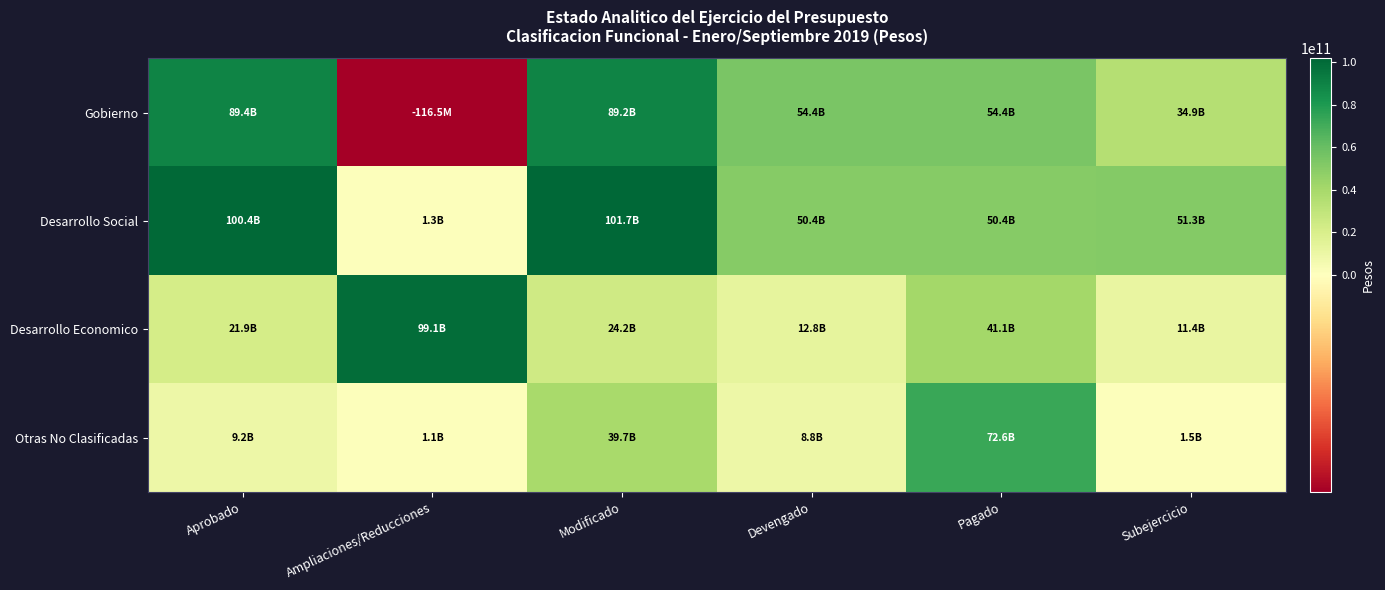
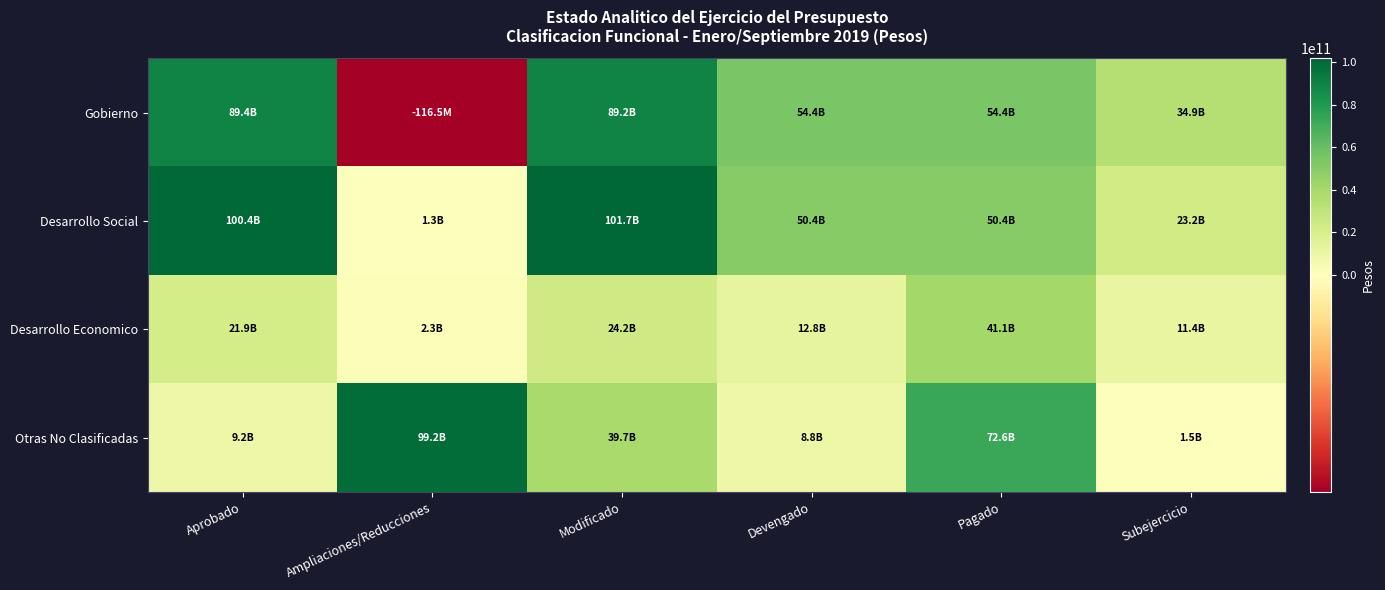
  {
    "Gobierno": {
      "Aprobado": "89.4B",
      "Ampliaciones/Reducciones": "-116.5M",
      "Modificado": "89.2B",
      "Devengado": "54.4B",
      "Pagado": "54.4B",
      "Subejercicio": "34.9B"
    },
    "Desarrollo Social": {
      "Aprobado": "100.4B",
      "Ampliaciones/Reducciones": "1.3B",
      "Modificado": "101.7B",
      "Devengado": "50.4B",
      "Pagado": "50.4B",
-     "Subejercicio": "51.3B"
+     "Subejercicio": "23.2B"
    },
    "Desarrollo Economico": {
      "Aprobado": "21.9B",
-     "Ampliaciones/Reducciones": "99.1B",
+     "Ampliaciones/Reducciones": "2.3B",
      "Modificado": "24.2B",
      "Devengado": "12.8B",
      "Pagado": "41.1B",
      "Subejercicio": "11.4B"
    },
    "Otras No Clasificadas": {
      "Aprobado": "9.2B",
-     "Ampliaciones/Reducciones": "1.1B",
+     "Ampliaciones/Reducciones": "99.2B",
      "Modificado": "39.7B",
      "Devengado": "8.8B",
      "Pagado": "72.6B",
      "Subejercicio": "1.5B"
    }
  }
